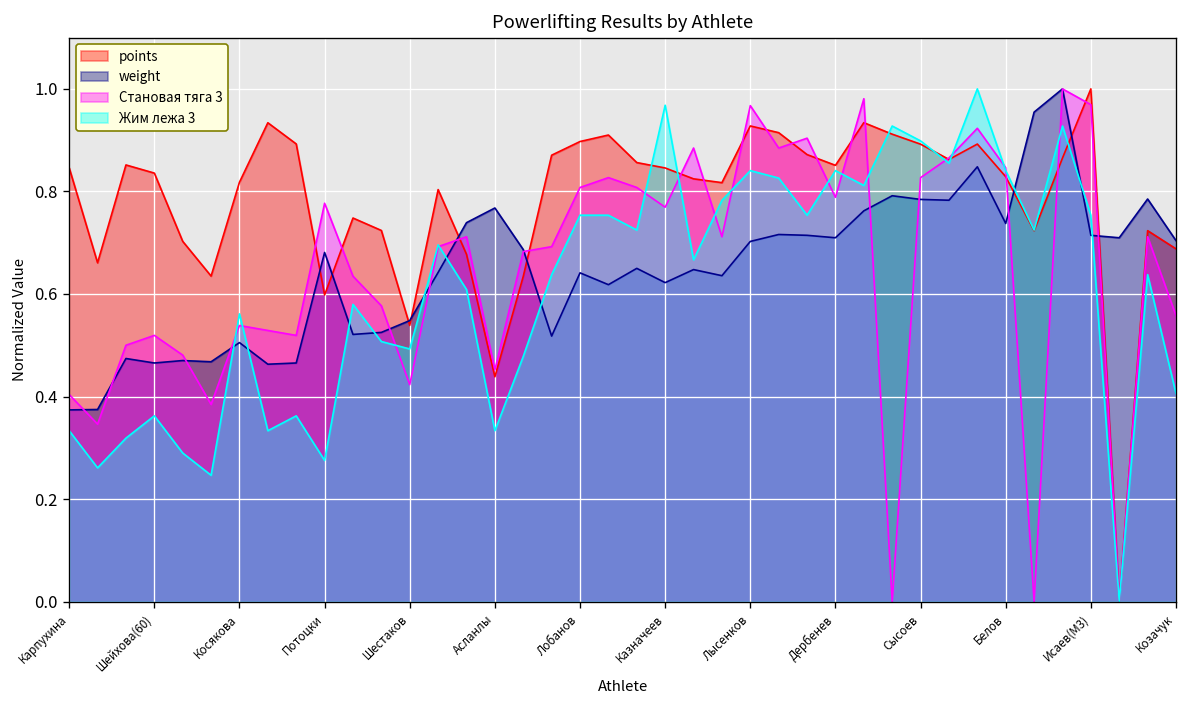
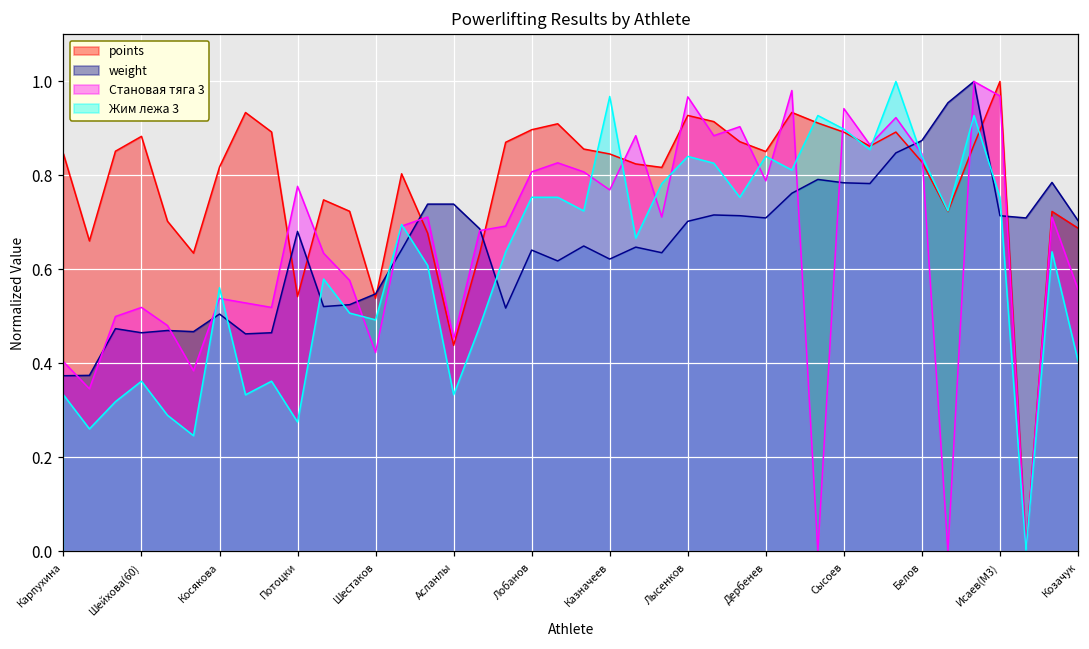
  {
    "points": {
      "Карпухина": 0.85,
-     "Шейхова(60)": 0.84,
+     "Шейхова(60)": 0.88,
      "Косякова": 0.82,
-     "Потоцки": 0.60,
+     "Потоцки": 0.54,
      "Шестаков": 0.54,
      "Асланлы": 0.44,
      "Лобанов": 0.90,
      "Казначеев": 0.85,
      "Лысенков": 0.93,
      "Дербенев": 0.85,
      "Сысоев": 0.89,
      "Белов": 0.83,
      "Исаев(M3)": 1.00,
      "Козачук": 0.69
    },
    "weight": {
      "Карпухина": 0.37,
      "Шейхова(60)": 0.47,
      "Косякова": 0.51,
      "Потоцки": 0.68,
      "Шестаков": 0.55,
-     "Асланлы": 0.77,
+     "Асланлы": 0.74,
      "Лобанов": 0.64,
      "Казначеев": 0.62,
      "Лысенков": 0.70,
      "Дербенев": 0.71,
      "Сысоев": 0.78,
-     "Белов": 0.74,
+     "Белов": 0.87,
      "Исаев(M3)": 0.71,
      "Козачук": 0.70
    },
    "Становая тяга 3": {
      "Карпухина": 0.40,
      "Шейхова(60)": 0.52,
      "Косякова": 0.54,
      "Потоцки": 0.78,
      "Шестаков": 0.42,
      "Асланлы": 0.45,
      "Лобанов": 0.81,
      "Казначеев": 0.77,
      "Лысенков": 0.97,
      "Дербенев": 0.79,
-     "Сысоев": 0.83,
+     "Сысоев": 0.94,
      "Исаев(M3)": 0.97,
      "Козачук": 0.56
    },
    "Жим лежа 3": {
      "Карпухина": 0.33,
      "Шейхова(60)": 0.36,
      "Косякова": 0.56,
      "Потоцки": 0.28,
      "Шестаков": 0.49,
      "Асланлы": 0.33,
      "Лобанов": 0.75,
      "Казначеев": 0.97,
      "Лысенков": 0.84,
      "Дербенев": 0.84,
      "Сысоев": 0.90,
      "Исаев(M3)": 0.75,
      "Козачук": 0.41
    }
  }
